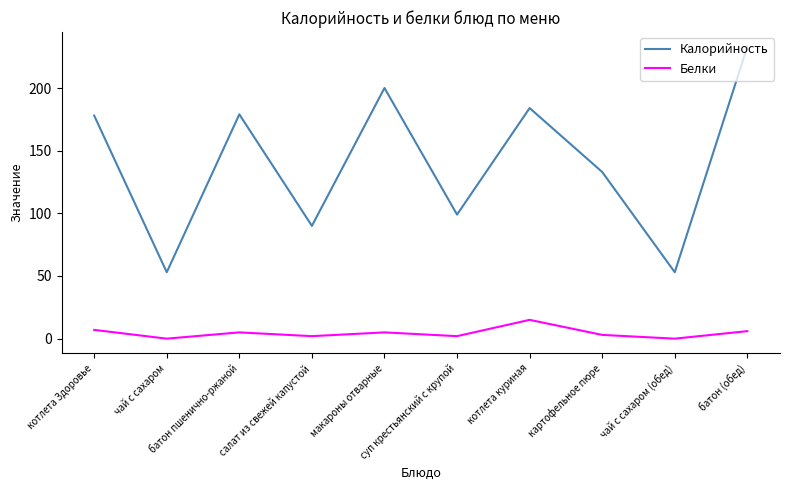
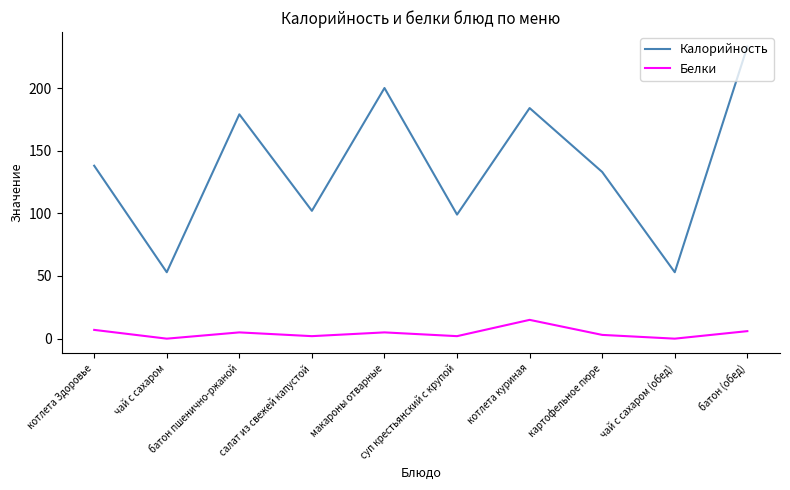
  {
    "Калорийность": {
-     "котлета Здоровье": 178,
+     "котлета Здоровье": 138,
      "чай с сахаром": 53,
      "батон пшенично-ржаной": 179,
-     "салат из свежей капустой": 90,
+     "салат из свежей капустой": 102,
      "макароны отварные": 200,
      "суп крестьянский с крупой": 99,
      "котлета куриная": 184,
      "картофельное пюре": 133,
      "чай с сахаром (обед)": 53
    },
    "Белки": {
      "котлета Здоровье": 7,
      "чай с сахаром": 0,
      "батон пшенично-ржаной": 5,
      "салат из свежей капустой": 2,
      "макароны отварные": 5,
      "суп крестьянский с крупой": 2,
      "котлета куриная": 15,
      "картофельное пюре": 3,
      "чай с сахаром (обед)": 0,
      "батон (обед)": 6
    }
  }
